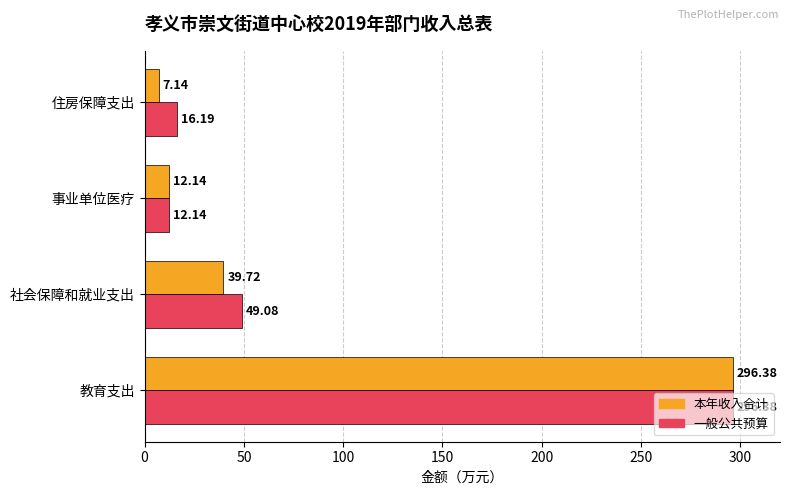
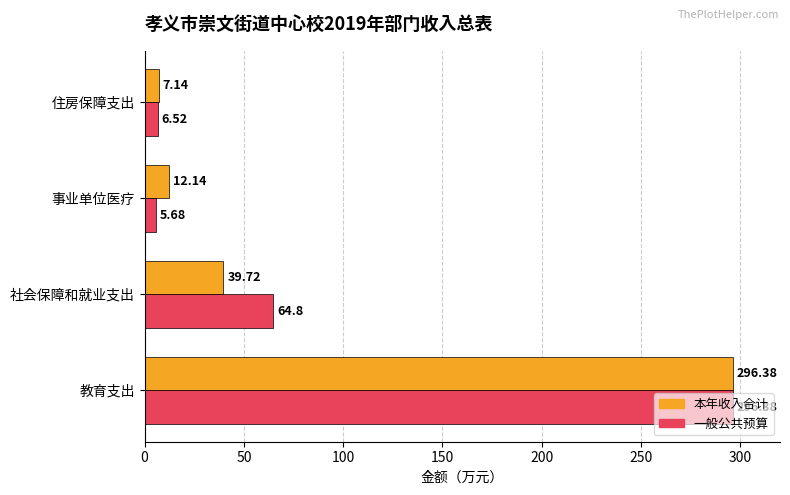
  {
    "本年收入合计": {
      "住房保障支出": 7.14,
      "事业单位医疗": 12.14,
      "社会保障和就业支出": 39.72,
      "教育支出": 296.38
    },
    "一般公共预算": {
-     "住房保障支出": 16.19,
-     "事业单位医疗": 12.14,
-     "社会保障和就业支出": 49.08
+     "住房保障支出": 6.52,
+     "事业单位医疗": 5.68,
+     "社会保障和就业支出": 64.8
    }
  }
